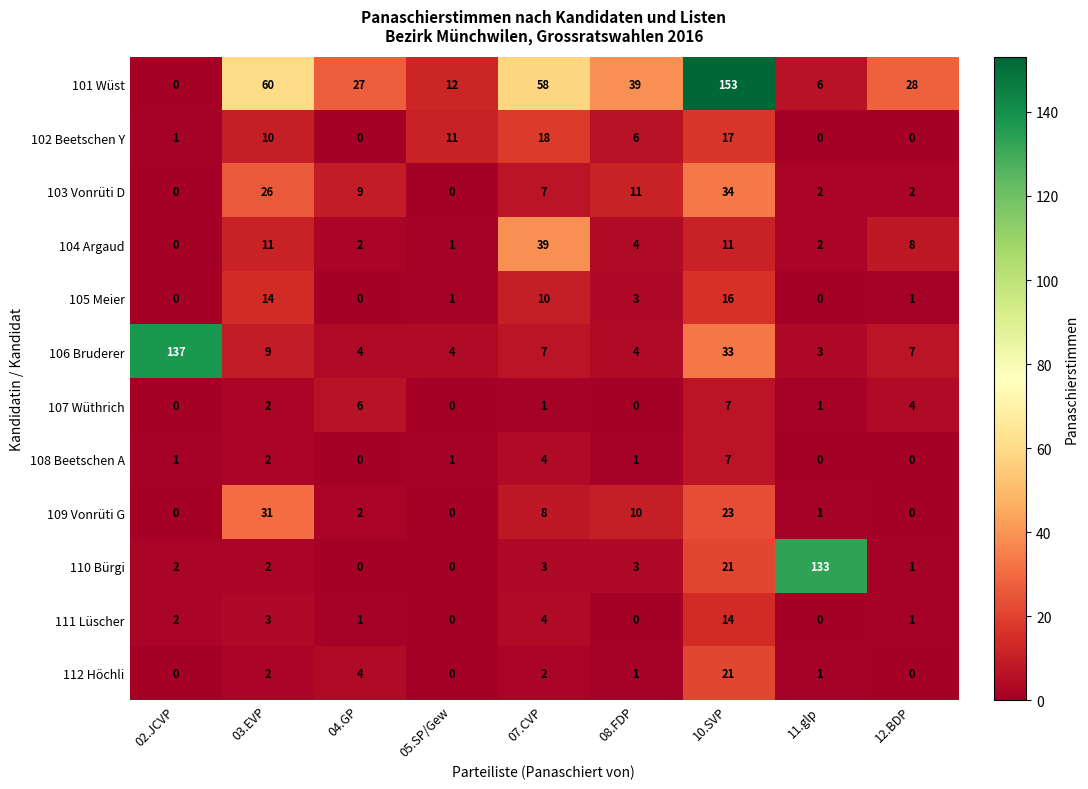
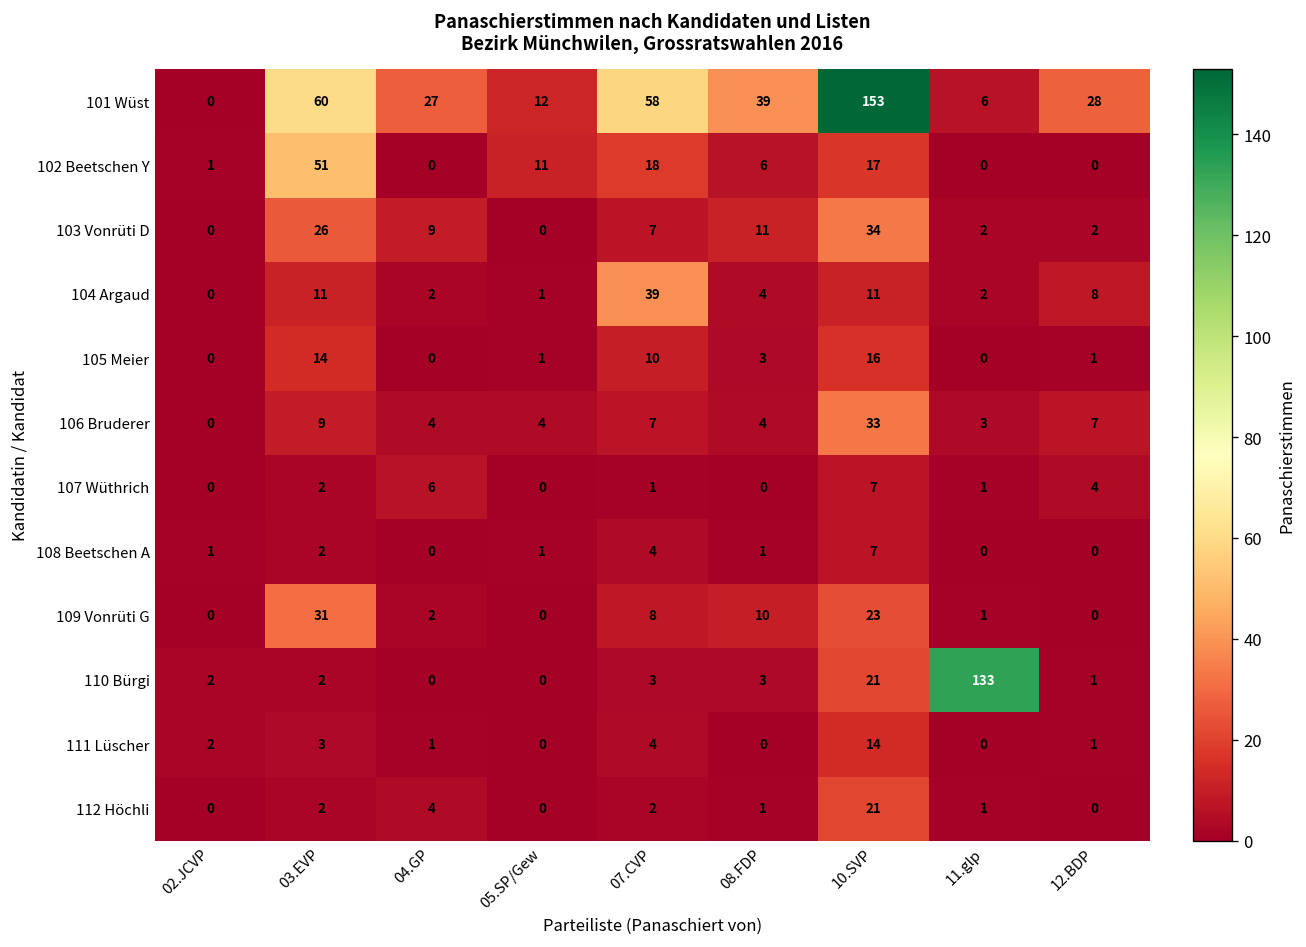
  {
    "101 Wüst": {
      "02.JCVP": 0,
      "03.EVP": 60,
      "04.GP": 27,
      "05.SP/Gew": 12,
      "07.CVP": 58,
      "08.FDP": 39,
      "10.SVP": 153,
      "11.glp": 6,
      "12.BDP": 28
    },
    "102 Beetschen Y": {
      "02.JCVP": 1,
-     "03.EVP": 10,
+     "03.EVP": 51,
      "04.GP": 0,
      "05.SP/Gew": 11,
      "07.CVP": 18,
      "08.FDP": 6,
      "10.SVP": 17,
      "11.glp": 0,
      "12.BDP": 0
    },
    "103 Vonrüti D": {
      "02.JCVP": 0,
      "03.EVP": 26,
      "04.GP": 9,
      "05.SP/Gew": 0,
      "07.CVP": 7,
      "08.FDP": 11,
      "10.SVP": 34,
      "11.glp": 2,
      "12.BDP": 2
    },
    "104 Argaud": {
      "02.JCVP": 0,
      "03.EVP": 11,
      "04.GP": 2,
      "05.SP/Gew": 1,
      "07.CVP": 39,
      "08.FDP": 4,
      "10.SVP": 11,
      "11.glp": 2,
      "12.BDP": 8
    },
    "105 Meier": {
      "02.JCVP": 0,
      "03.EVP": 14,
      "04.GP": 0,
      "05.SP/Gew": 1,
      "07.CVP": 10,
      "08.FDP": 3,
      "10.SVP": 16,
      "11.glp": 0,
      "12.BDP": 1
    },
    "106 Bruderer": {
-     "02.JCVP": 137,
+     "02.JCVP": 0,
      "03.EVP": 9,
      "04.GP": 4,
      "05.SP/Gew": 4,
      "07.CVP": 7,
      "08.FDP": 4,
      "10.SVP": 33,
      "11.glp": 3,
      "12.BDP": 7
    },
    "107 Wüthrich": {
      "02.JCVP": 0,
      "03.EVP": 2,
      "04.GP": 6,
      "05.SP/Gew": 0,
      "07.CVP": 1,
      "08.FDP": 0,
      "10.SVP": 7,
      "11.glp": 1,
      "12.BDP": 4
    },
    "108 Beetschen A": {
      "02.JCVP": 1,
      "03.EVP": 2,
      "04.GP": 0,
      "05.SP/Gew": 1,
      "07.CVP": 4,
      "08.FDP": 1,
      "10.SVP": 7,
      "11.glp": 0,
      "12.BDP": 0
    },
    "109 Vonrüti G": {
      "02.JCVP": 0,
      "03.EVP": 31,
      "04.GP": 2,
      "05.SP/Gew": 0,
      "07.CVP": 8,
      "08.FDP": 10,
      "10.SVP": 23,
      "11.glp": 1,
      "12.BDP": 0
    },
    "110 Bürgi": {
      "02.JCVP": 2,
      "03.EVP": 2,
      "04.GP": 0,
      "05.SP/Gew": 0,
      "07.CVP": 3,
      "08.FDP": 3,
      "10.SVP": 21,
      "11.glp": 133,
      "12.BDP": 1
    },
    "111 Lüscher": {
      "02.JCVP": 2,
      "03.EVP": 3,
      "04.GP": 1,
      "05.SP/Gew": 0,
      "07.CVP": 4,
      "08.FDP": 0,
      "10.SVP": 14,
      "11.glp": 0,
      "12.BDP": 1
    },
    "112 Höchli": {
      "02.JCVP": 0,
      "03.EVP": 2,
      "04.GP": 4,
      "05.SP/Gew": 0,
      "07.CVP": 2,
      "08.FDP": 1,
      "10.SVP": 21,
      "11.glp": 1,
      "12.BDP": 0
    }
  }
